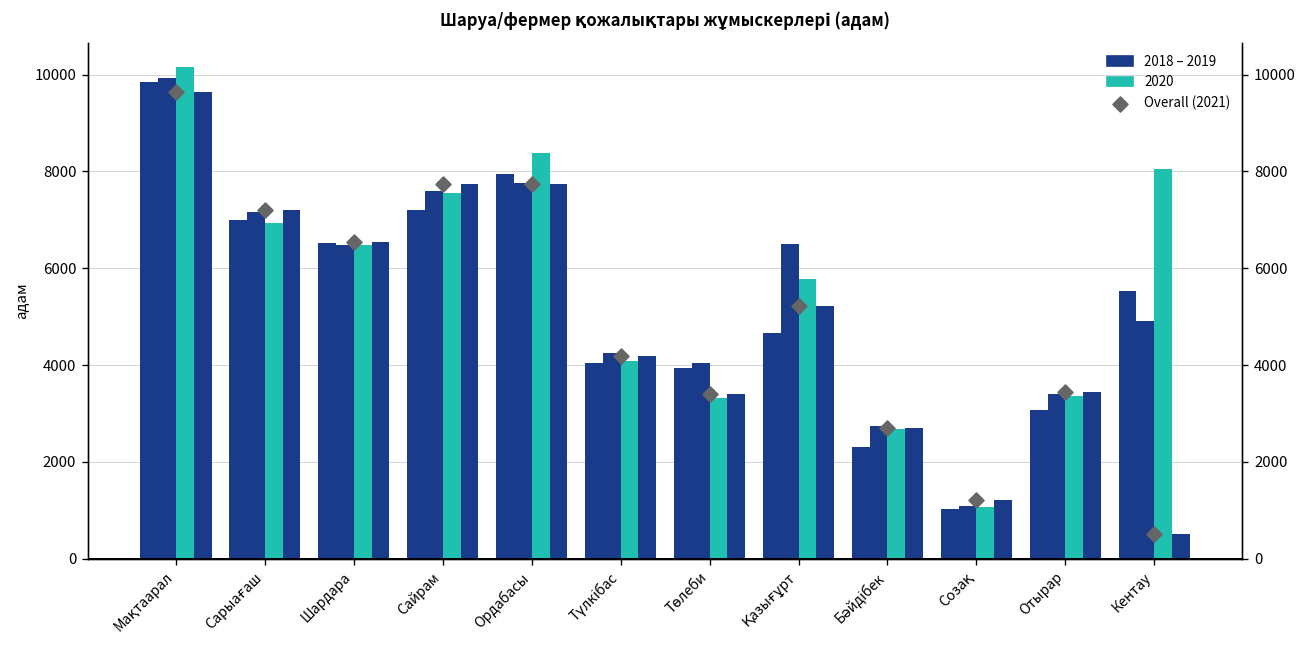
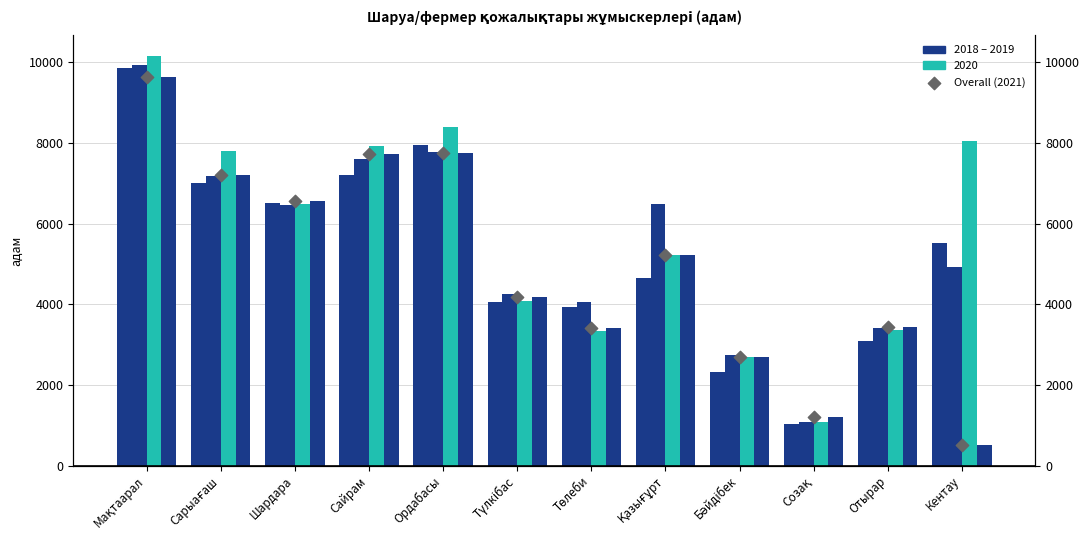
  {
    "2020": {
      "Мақтаарал": 10200,
-     "Сарыағаш": 6900,
+     "Сарыағаш": 7800,
      "Шардара": 6500,
-     "Сайрам": 7600,
+     "Сайрам": 7900,
      "Ордабасы": 8400,
      "Түлкібас": 4100,
      "Төлеби": 3300,
-     "Қазығұрт": 5800,
+     "Қазығұрт": 5200,
      "Бәйдібек": 2700,
      "Созақ": 1100,
      "Отырар": 3400,
      "Кентау": 8100
    }
  }
